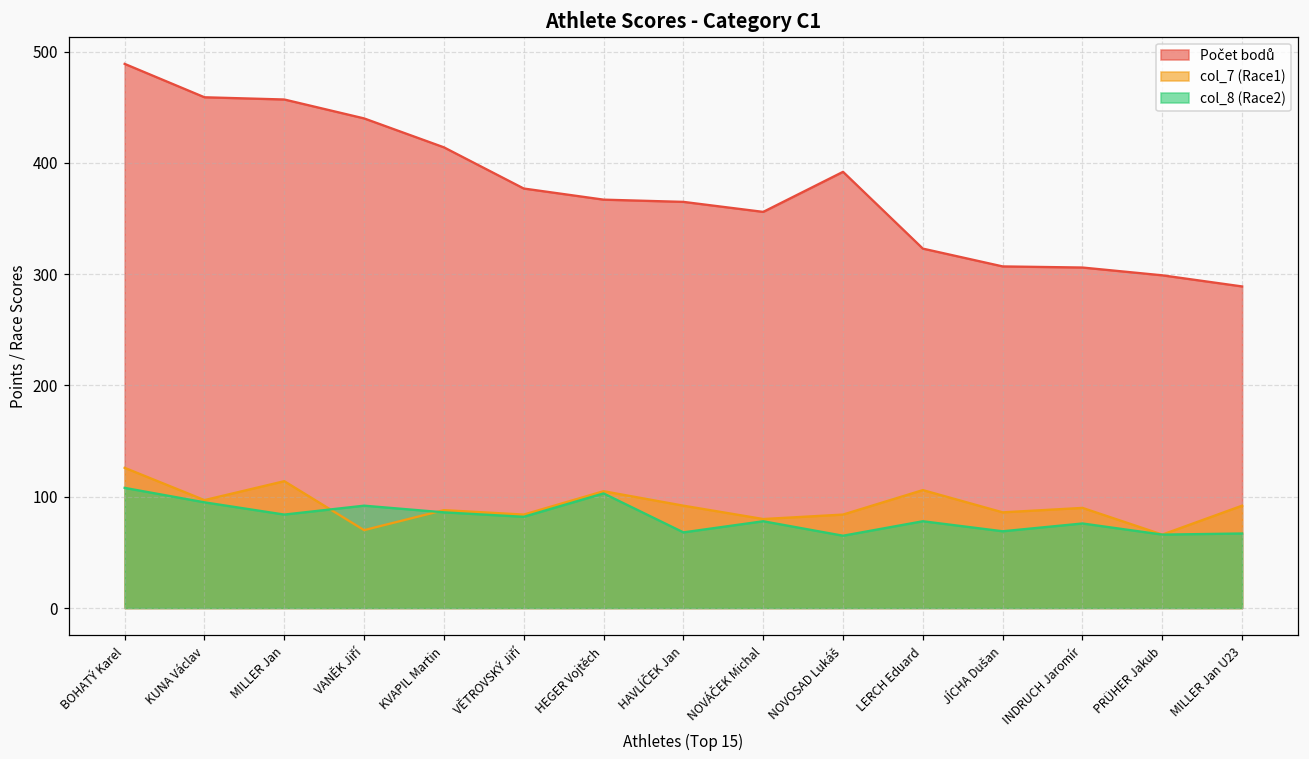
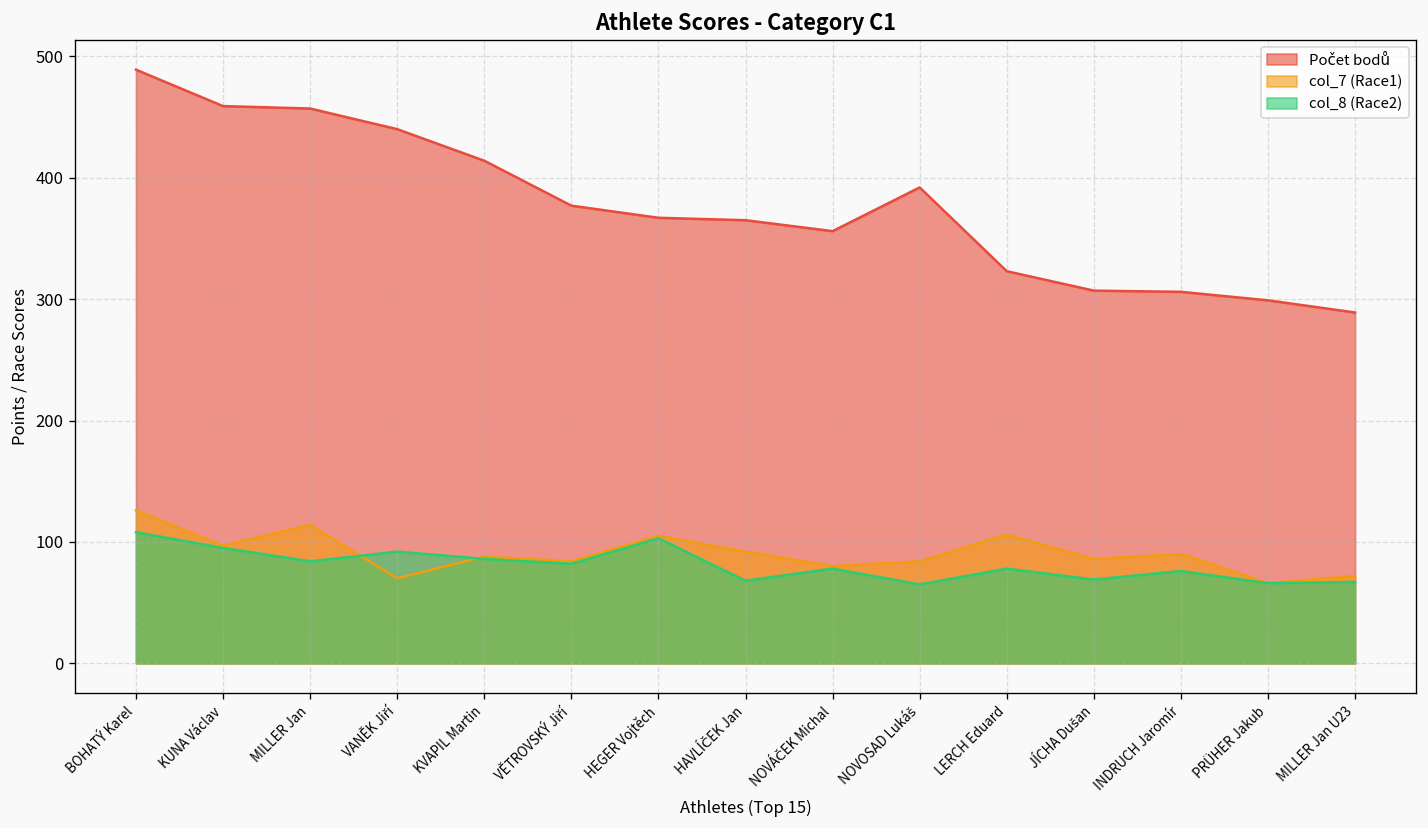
  {
    "Počet bodů": {
      "BOHATÝ Karel": 489,
      "KUNA Václav": 459,
      "MILLER Jan": 457,
      "VANĚK Jiří": 440,
      "KVAPIL Martin": 414,
      "VĚTROVSKÝ Jiří": 377,
      "HEGER Vojtěch": 367,
      "HAVLÍČEK Jan": 365,
      "NOVÁČEK Michal": 356,
      "NOVOSAD Lukáš": 392,
      "LERCH Eduard": 323,
      "JÍCHA Dušan": 307,
      "INDRUCH Jaromír": 306,
      "PRÜHER Jakub": 299,
      "MILLER Jan U23": 289
    },
    "col_7 (Race1)": {
      "BOHATÝ Karel": 126,
      "MILLER Jan": 114,
      "VANĚK Jiří": 70,
      "HAVLÍČEK Jan": 92,
      "NOVOSAD Lukáš": 84,
      "LERCH Eduard": 106,
      "JÍCHA Dušan": 86,
      "INDRUCH Jaromír": 90,
-     "MILLER Jan U23": 92
+     "MILLER Jan U23": 72
    },
    "col_8 (Race2)": {
      "BOHATÝ Karel": 108,
      "MILLER Jan": 84,
      "VANĚK Jiří": 92,
      "HAVLÍČEK Jan": 68,
      "NOVOSAD Lukáš": 65,
      "LERCH Eduard": 78,
      "JÍCHA Dušan": 69,
      "INDRUCH Jaromír": 76,
      "MILLER Jan U23": 67
    }
  }
